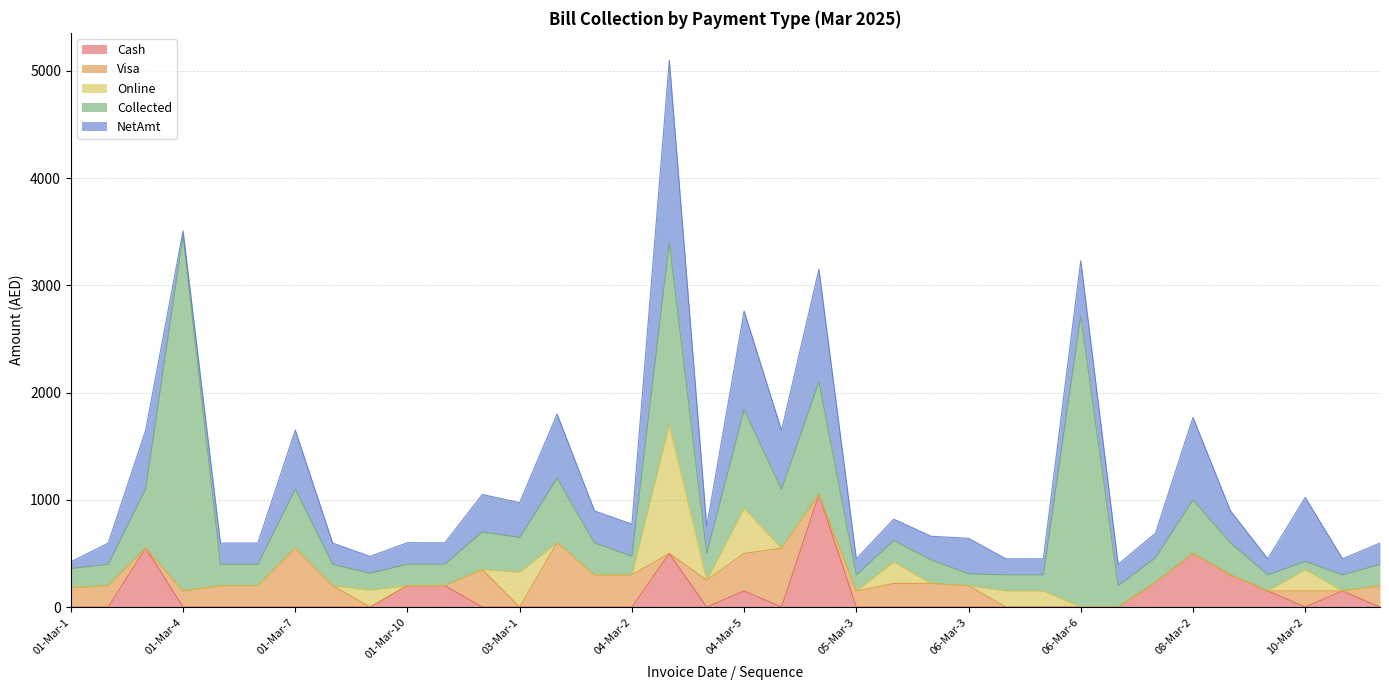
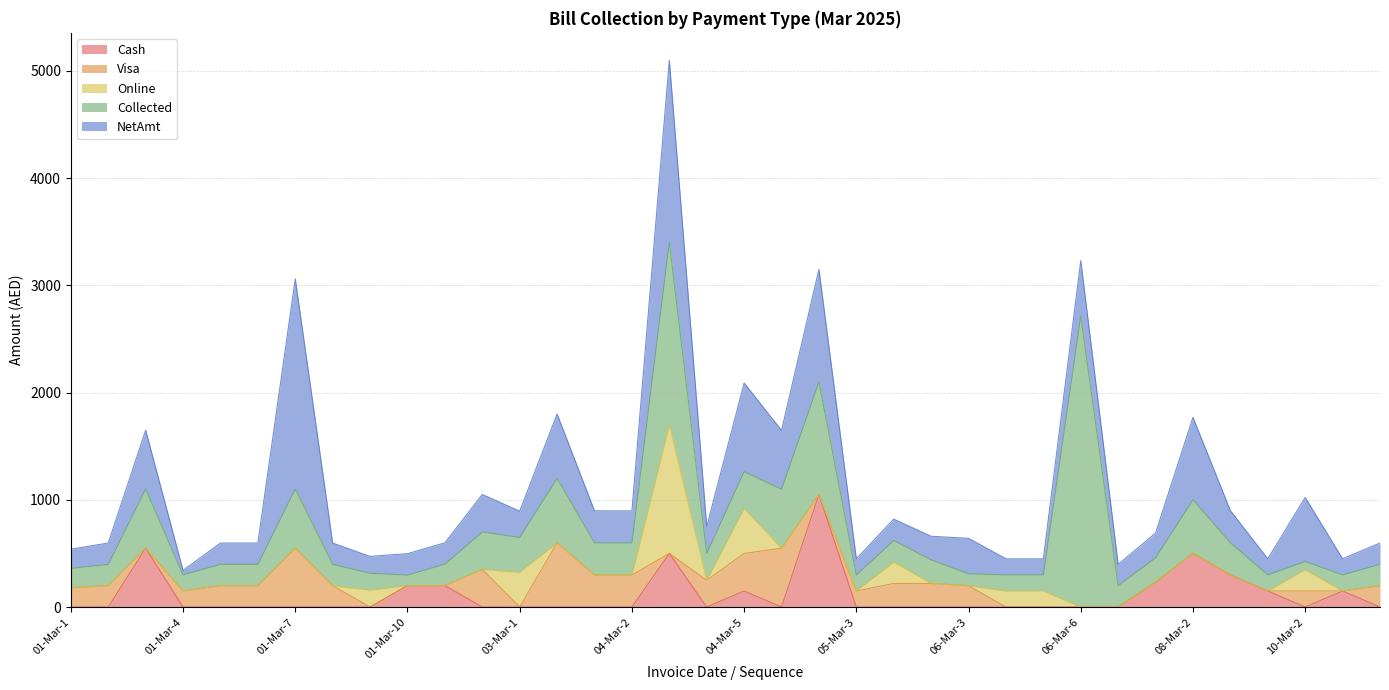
  {
    "Collected": {
      "01-Mar-1": 180,
-     "01-Mar-4": 3320,
+     "01-Mar-4": 150,
      "01-Mar-7": 550,
-     "01-Mar-10": 200,
+     "01-Mar-10": 100,
      "03-Mar-1": 320,
-     "04-Mar-2": 180,
-     "04-Mar-5": 920,
+     "04-Mar-2": 300,
+     "04-Mar-5": 340,
      "05-Mar-3": 150,
      "06-Mar-3": 110,
      "06-Mar-6": 2710,
      "08-Mar-2": 500,
      "10-Mar-2": 80
    },
    "NetAmt": {
-     "01-Mar-1": 60,
+     "01-Mar-1": 180,
      "01-Mar-4": 40,
-     "01-Mar-7": 550,
+     "01-Mar-7": 1960,
      "01-Mar-10": 200,
-     "03-Mar-1": 320,
+     "03-Mar-1": 250,
      "04-Mar-2": 300,
-     "04-Mar-5": 920,
+     "04-Mar-5": 830,
      "05-Mar-3": 150,
      "06-Mar-3": 330,
      "06-Mar-6": 520,
      "08-Mar-2": 770,
      "10-Mar-2": 600
    }
  }
